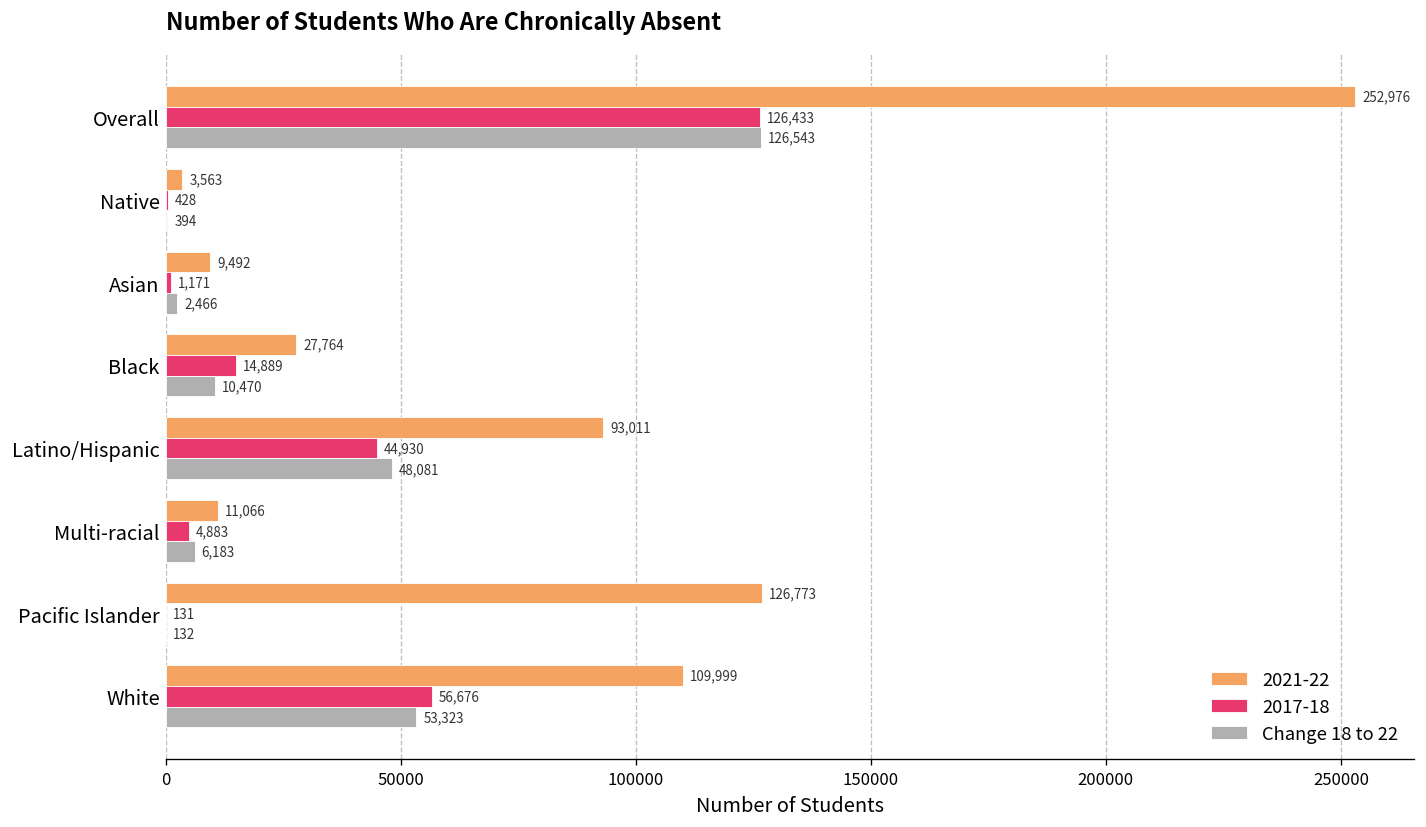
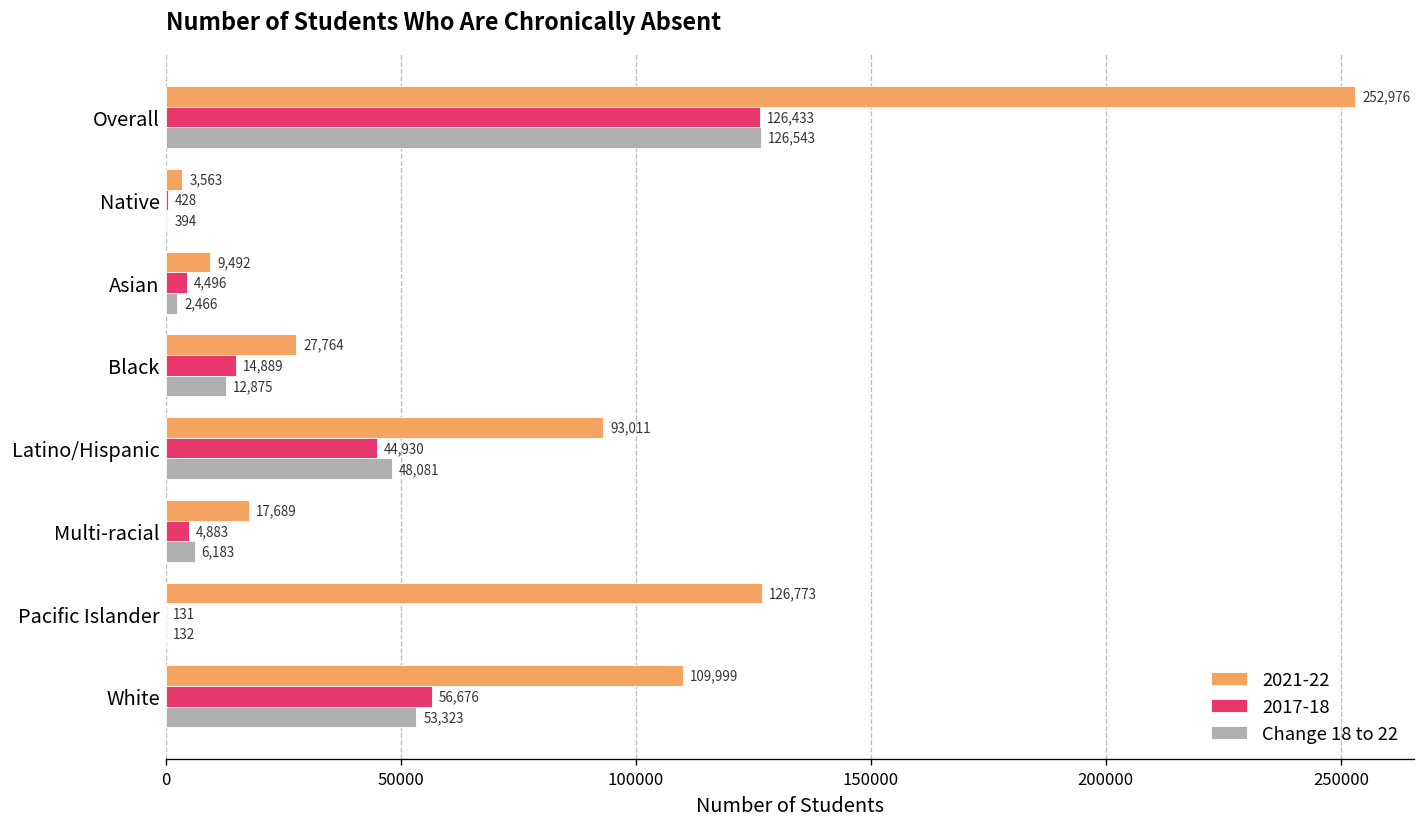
  {
    "2021-22": {
      "Overall": "252,976",
      "Native": "3,563",
      "Asian": "9,492",
      "Black": "27,764",
      "Latino/Hispanic": "93,011",
-     "Multi-racial": "11,066",
+     "Multi-racial": "17,689",
      "Pacific Islander": "126,773",
      "White": "109,999"
    },
    "2017-18": {
      "Overall": "126,433",
      "Native": "428",
-     "Asian": "1,171",
+     "Asian": "4,496",
      "Black": "14,889",
      "Latino/Hispanic": "44,930",
      "Multi-racial": "4,883",
      "Pacific Islander": "131",
      "White": "56,676"
    },
    "Change 18 to 22": {
      "Overall": "126,543",
      "Native": "394",
      "Asian": "2,466",
-     "Black": "10,470",
+     "Black": "12,875",
      "Latino/Hispanic": "48,081",
      "Multi-racial": "6,183",
      "Pacific Islander": "132",
      "White": "53,323"
    }
  }
